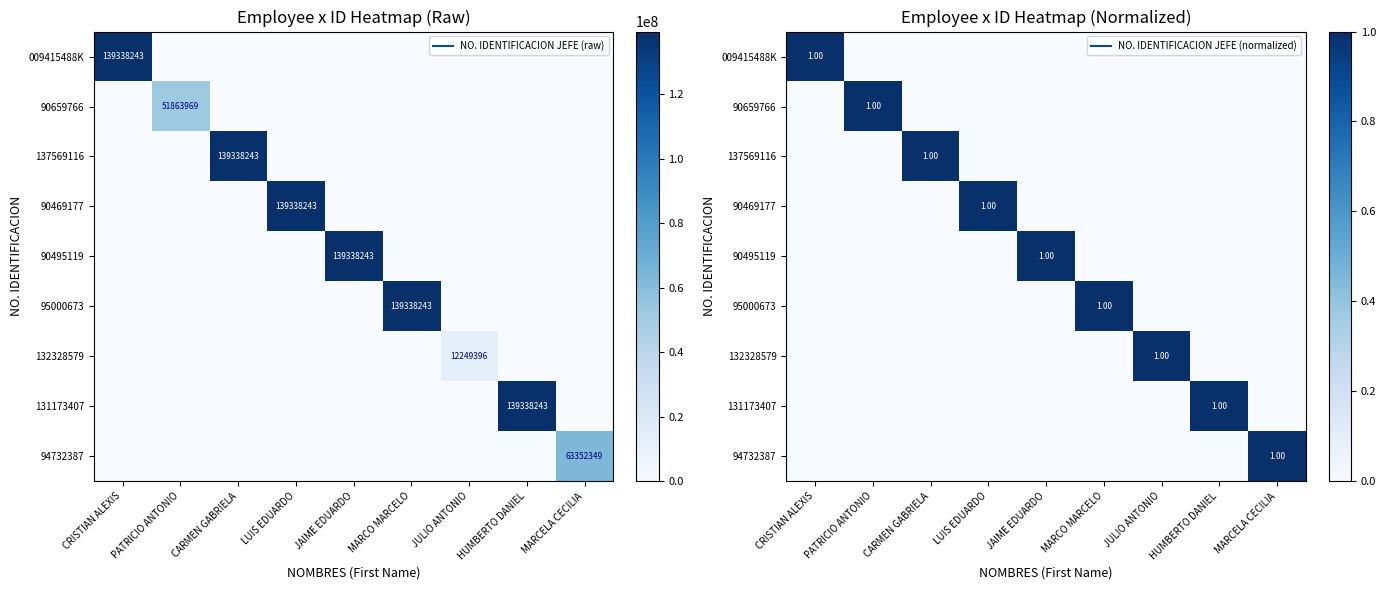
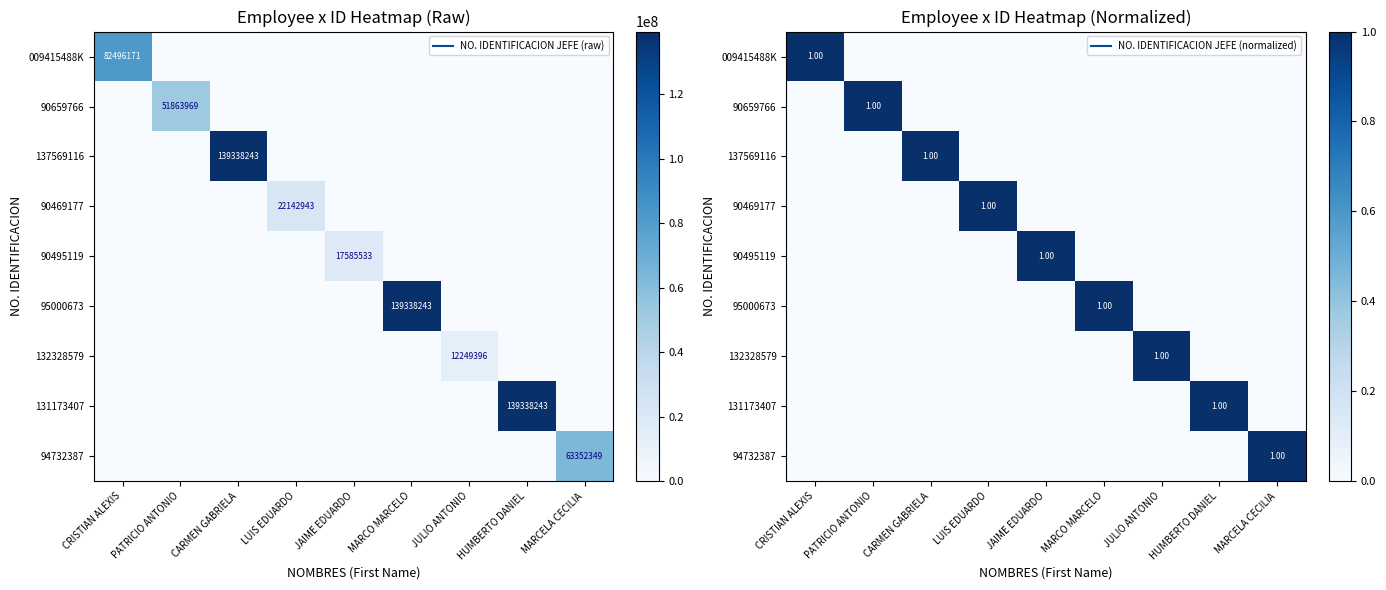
  {
    "Employee x ID Heatmap (Raw)": {
      "009415488K": {
-       "CRISTIAN ALEXIS": 139338243
+       "CRISTIAN ALEXIS": 82496171
      },
      "90659766": {
        "PATRICIO ANTONIO": 51863969
      },
      "137569116": {
        "CARMEN GABRIELA": 139338243
      },
      "90469177": {
-       "LUIS EDUARDO": 139338243
+       "LUIS EDUARDO": 22142943
      },
      "90495119": {
-       "JAIME EDUARDO": 139338243
+       "JAIME EDUARDO": 17585533
      },
      "95000673": {
        "MARCO MARCELO": 139338243
      },
      "132328579": {
        "JULIO ANTONIO": 12249396
      },
      "131173407": {
        "HUMBERTO DANIEL": 139338243
      },
      "94732387": {
        "MARCELA CECILIA": 63352349
      }
    },
    "Employee x ID Heatmap (Normalized)": {
      "009415488K": {
        "CRISTIAN ALEXIS": 1.00
      },
      "90659766": {
        "PATRICIO ANTONIO": 1.00
      },
      "137569116": {
        "CARMEN GABRIELA": 1.00
      },
      "90469177": {
        "LUIS EDUARDO": 1.00
      },
      "90495119": {
        "JAIME EDUARDO": 1.00
      },
      "95000673": {
        "MARCO MARCELO": 1.00
      },
      "132328579": {
        "JULIO ANTONIO": 1.00
      },
      "131173407": {
        "HUMBERTO DANIEL": 1.00
      },
      "94732387": {
        "MARCELA CECILIA": 1.00
      }
    }
  }
